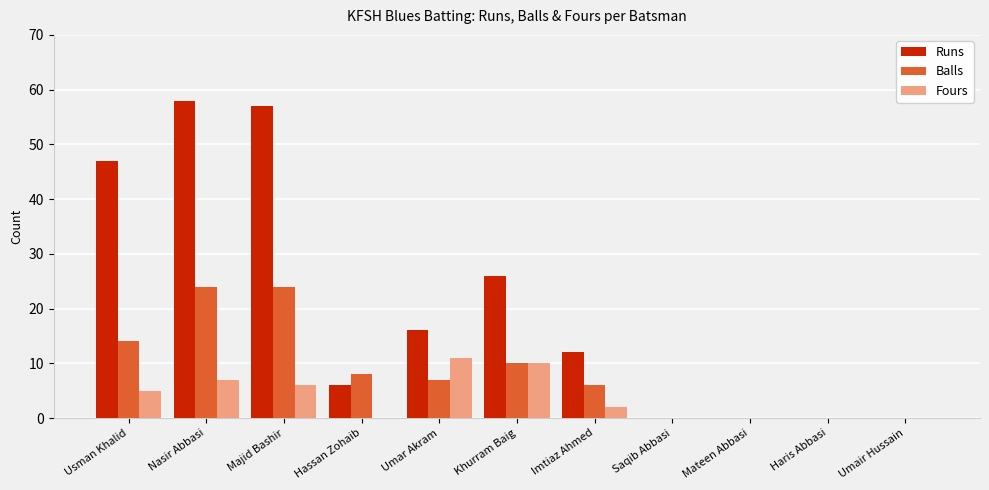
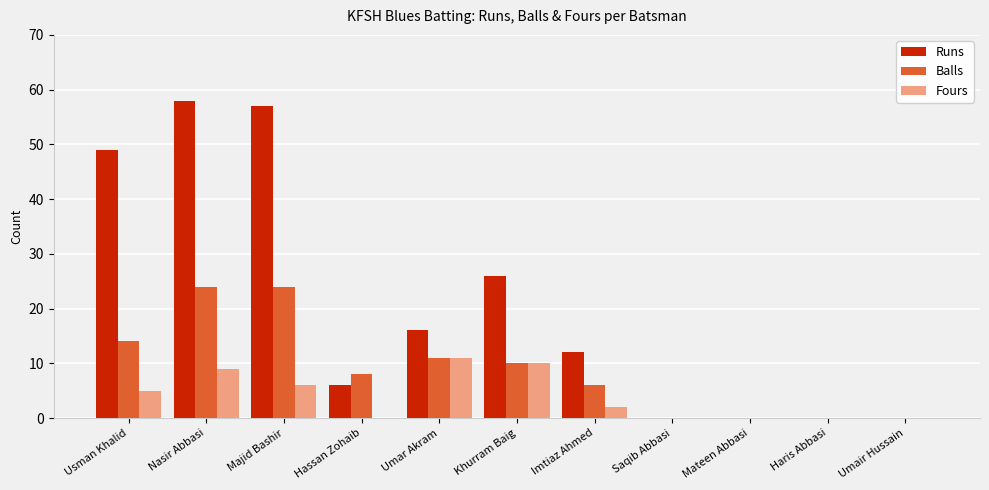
  {
    "Runs": {
-     "Usman Khalid": 47,
+     "Usman Khalid": 49,
      "Nasir Abbasi": 58,
      "Majid Bashir": 57,
      "Hassan Zohaib": 6,
      "Umar Akram": 16,
      "Khurram Baig": 26,
      "Imtiaz Ahmed": 12,
      "Saqib Abbasi": 0,
      "Mateen Abbasi": 0,
      "Haris Abbasi": 0,
      "Umair Hussain": 0
    },
    "Balls": {
      "Usman Khalid": 14,
      "Nasir Abbasi": 24,
      "Majid Bashir": 24,
      "Hassan Zohaib": 8,
-     "Umar Akram": 7,
+     "Umar Akram": 11,
      "Khurram Baig": 10,
      "Imtiaz Ahmed": 6,
      "Saqib Abbasi": 0,
      "Mateen Abbasi": 0,
      "Haris Abbasi": 0,
      "Umair Hussain": 0
    },
    "Fours": {
      "Usman Khalid": 5,
-     "Nasir Abbasi": 7,
+     "Nasir Abbasi": 9,
      "Majid Bashir": 6,
      "Hassan Zohaib": 0,
      "Umar Akram": 11,
      "Khurram Baig": 10,
      "Imtiaz Ahmed": 2,
      "Saqib Abbasi": 0,
      "Mateen Abbasi": 0,
      "Haris Abbasi": 0,
      "Umair Hussain": 0
    }
  }
